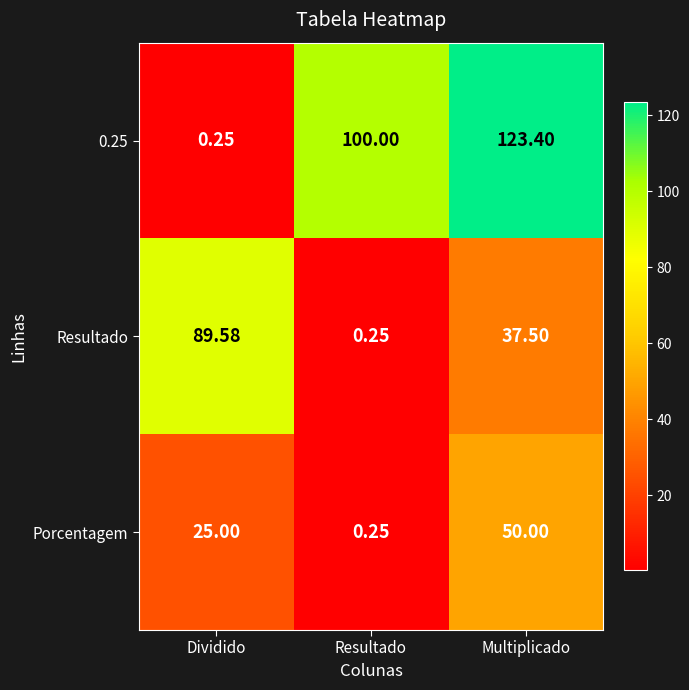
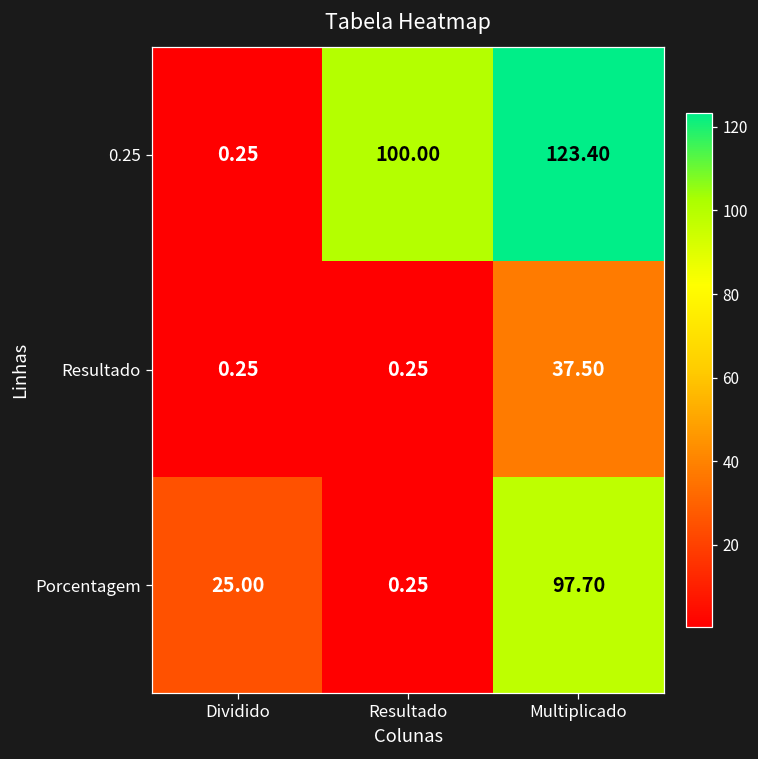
  {
    "0.25": {
      "Dividido": 0.25,
      "Resultado": 100.00,
      "Multiplicado": 123.40
    },
    "Resultado": {
-     "Dividido": 89.58,
+     "Dividido": 0.25,
      "Resultado": 0.25,
      "Multiplicado": 37.50
    },
    "Porcentagem": {
      "Dividido": 25.00,
      "Resultado": 0.25,
-     "Multiplicado": 50.00
+     "Multiplicado": 97.70
    }
  }
